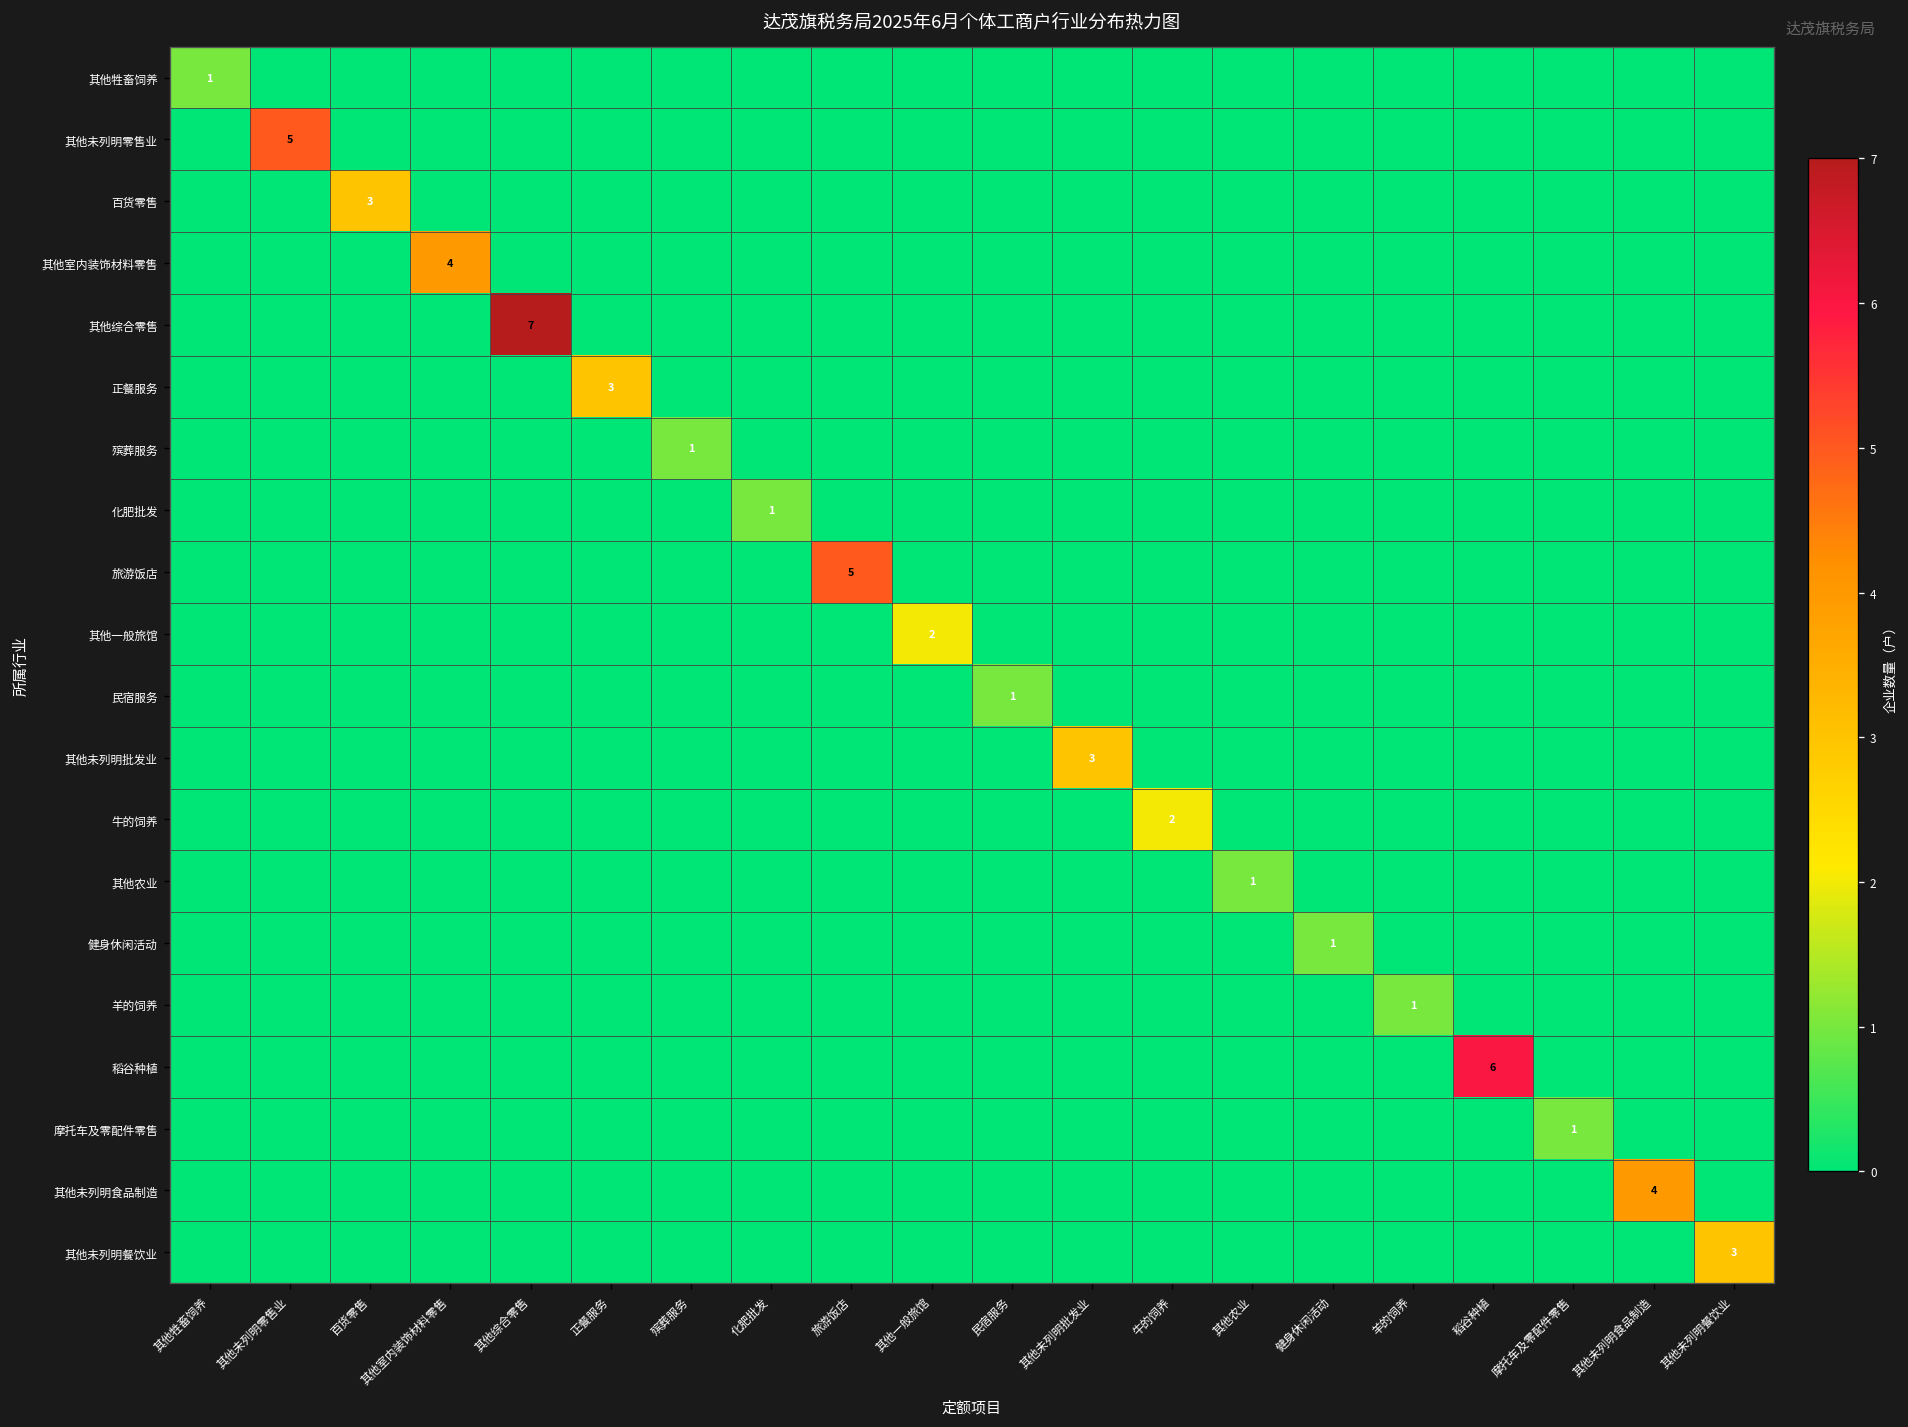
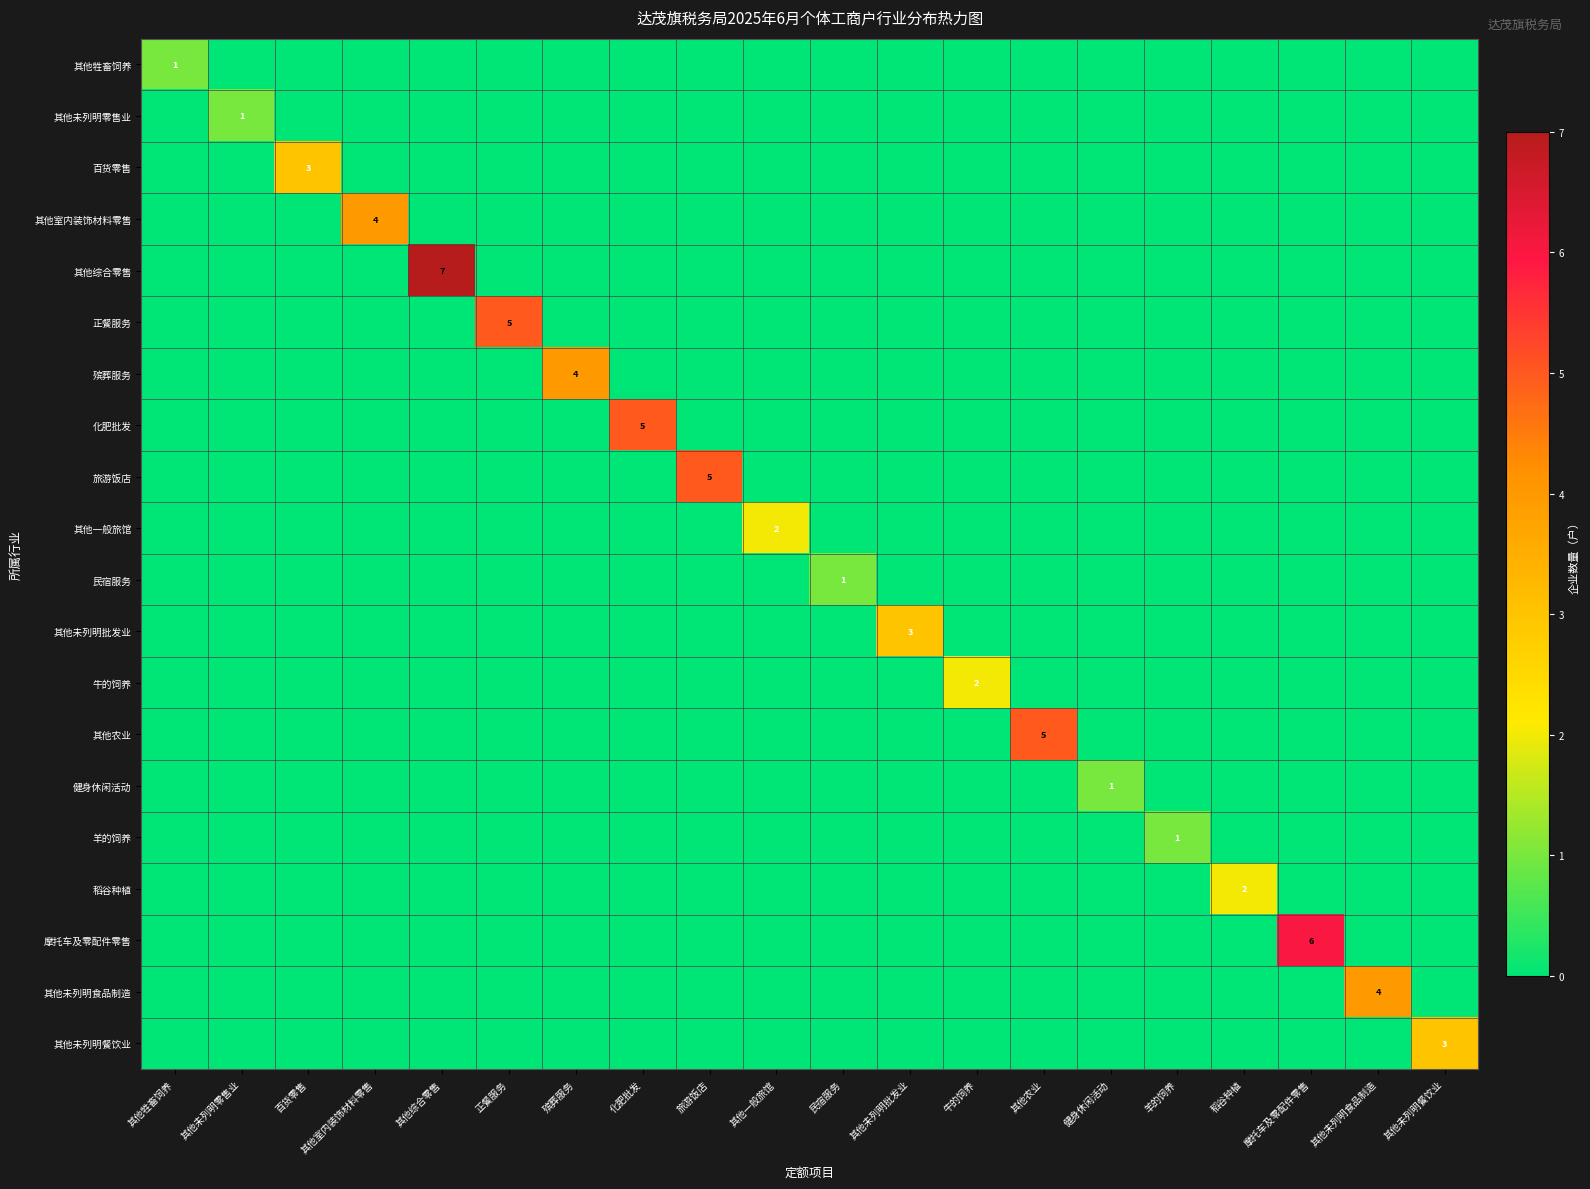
  {
    "其他牲畜饲养": {
      "其他牲畜饲养": 1
    },
    "其他未列明零售业": {
-     "其他未列明零售业": 5
+     "其他未列明零售业": 1
    },
    "百货零售": {
      "百货零售": 3
    },
    "其他室内装饰材料零售": {
      "其他室内装饰材料零售": 4
    },
    "其他综合零售": {
      "其他综合零售": 7
    },
    "正餐服务": {
-     "正餐服务": 3
+     "正餐服务": 5
    },
    "殡葬服务": {
-     "殡葬服务": 1
+     "殡葬服务": 4
    },
    "化肥批发": {
-     "化肥批发": 1
+     "化肥批发": 5
    },
    "旅游饭店": {
      "旅游饭店": 5
    },
    "其他一般旅馆": {
      "其他一般旅馆": 2
    },
    "民宿服务": {
      "民宿服务": 1
    },
    "其他未列明批发业": {
      "其他未列明批发业": 3
    },
    "牛的饲养": {
      "牛的饲养": 2
    },
    "其他农业": {
-     "其他农业": 1
+     "其他农业": 5
    },
    "健身休闲活动": {
      "健身休闲活动": 1
    },
    "羊的饲养": {
      "羊的饲养": 1
    },
    "稻谷种植": {
-     "稻谷种植": 6
+     "稻谷种植": 2
    },
    "摩托车及零配件零售": {
-     "摩托车及零配件零售": 1
+     "摩托车及零配件零售": 6
    },
    "其他未列明食品制造": {
      "其他未列明食品制造": 4
    },
    "其他未列明餐饮业": {
      "其他未列明餐饮业": 3
    }
  }
